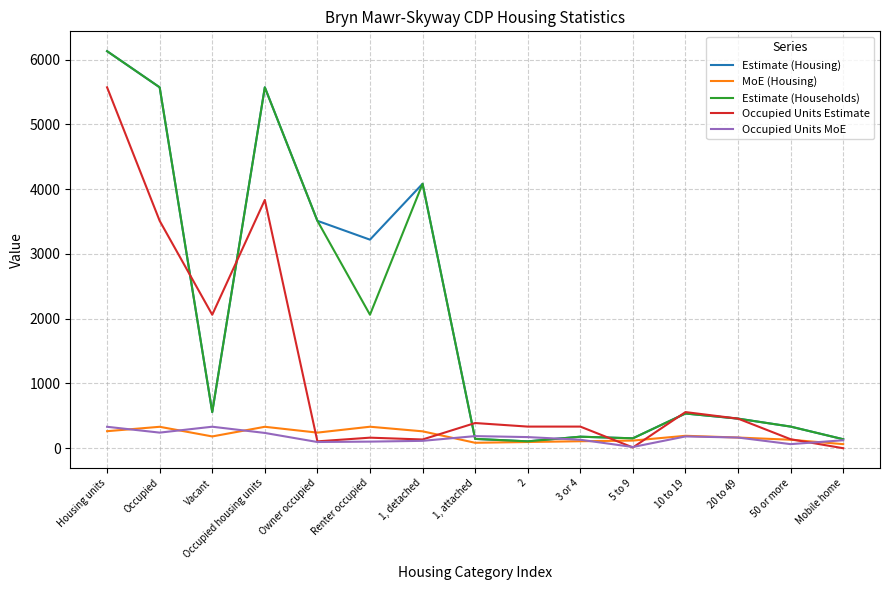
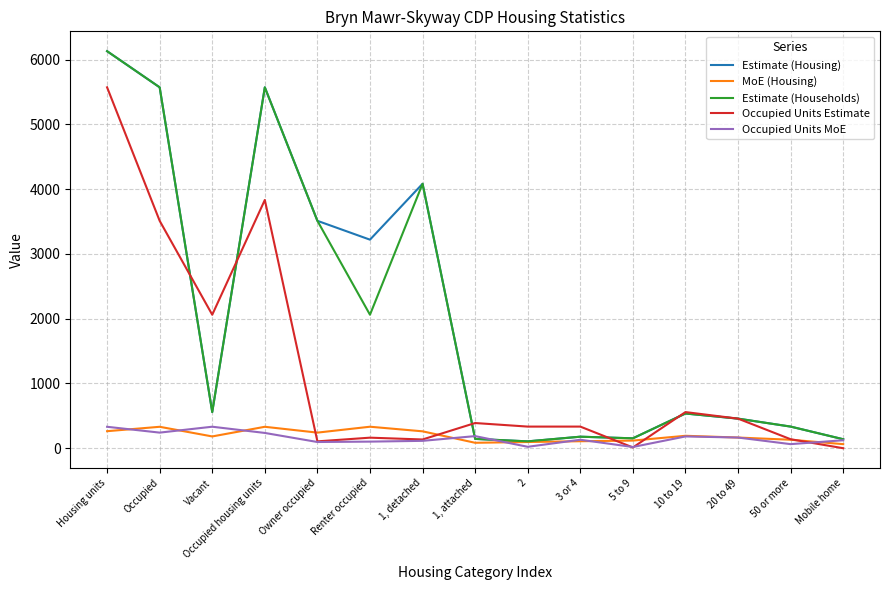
  {
    "Estimate (Housing)": {
      "Renter occupied": 3200
    },
    "MoE (Housing)": {
      "Housing units": 300,
      "Occupied": 300,
      "Vacant": 200,
      "Occupied housing units": 300,
      "Owner occupied": 200,
      "Renter occupied": 300,
      "1, detached": 300,
      "1, attached": 100,
      "Mobile home": 100
    },
    "Estimate (Households)": {
      "Renter occupied": 2100
    },
    "Occupied Units Estimate": {
      "Housing units": 5600,
      "Occupied": 3500,
      "Vacant": 2100,
      "Occupied housing units": 3800,
      "Renter occupied": 200,
      "1, attached": 400,
      "2": 300,
      "3 or 4": 300,
      "Mobile home": 0
    },
    "Occupied Units MoE": {
      "Housing units": 300,
      "Occupied": 200,
      "Vacant": 300,
      "Occupied housing units": 200,
      "Renter occupied": 100,
      "1, attached": 200,
-     "2": 200,
+     "2": 0,
      "50 or more": 100
    }
  }
